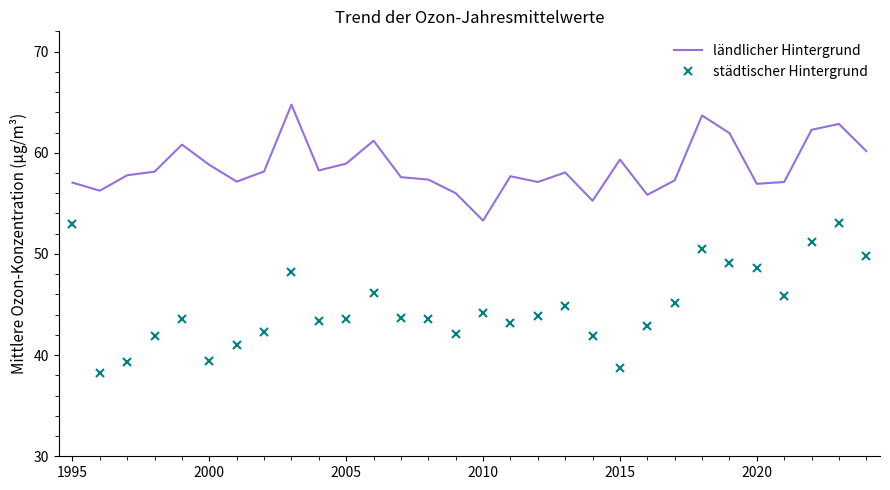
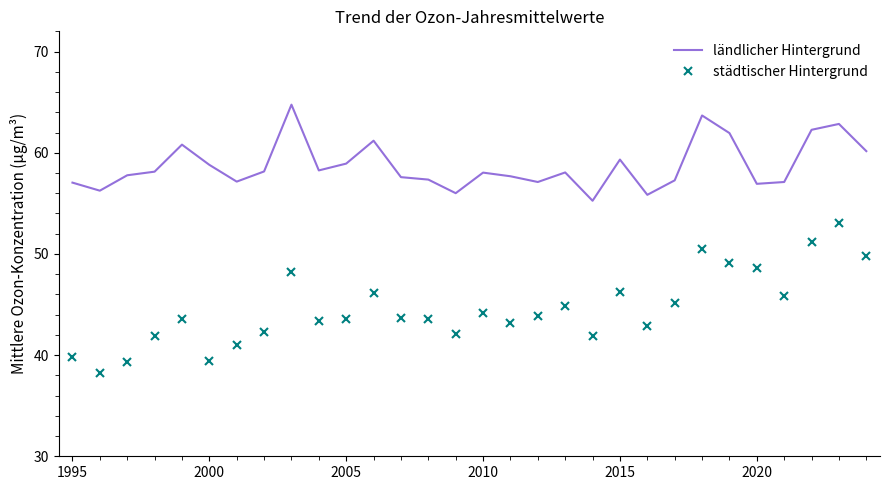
  {
    "ländlicher Hintergrund": {
      "1995": 57.0,
      "2000": 58.8,
      "2005": 58.9,
-     "2010": 53.3,
+     "2010": 58.0,
      "2015": 59.3,
      "2020": 56.9
    },
    "städtischer Hintergrund": {
-     "1995": 52.9,
+     "1995": 39.8,
      "2000": 39.4,
      "2005": 43.5,
      "2010": 44.2,
-     "2015": 38.7,
+     "2015": 46.3,
      "2020": 48.6
    }
  }
